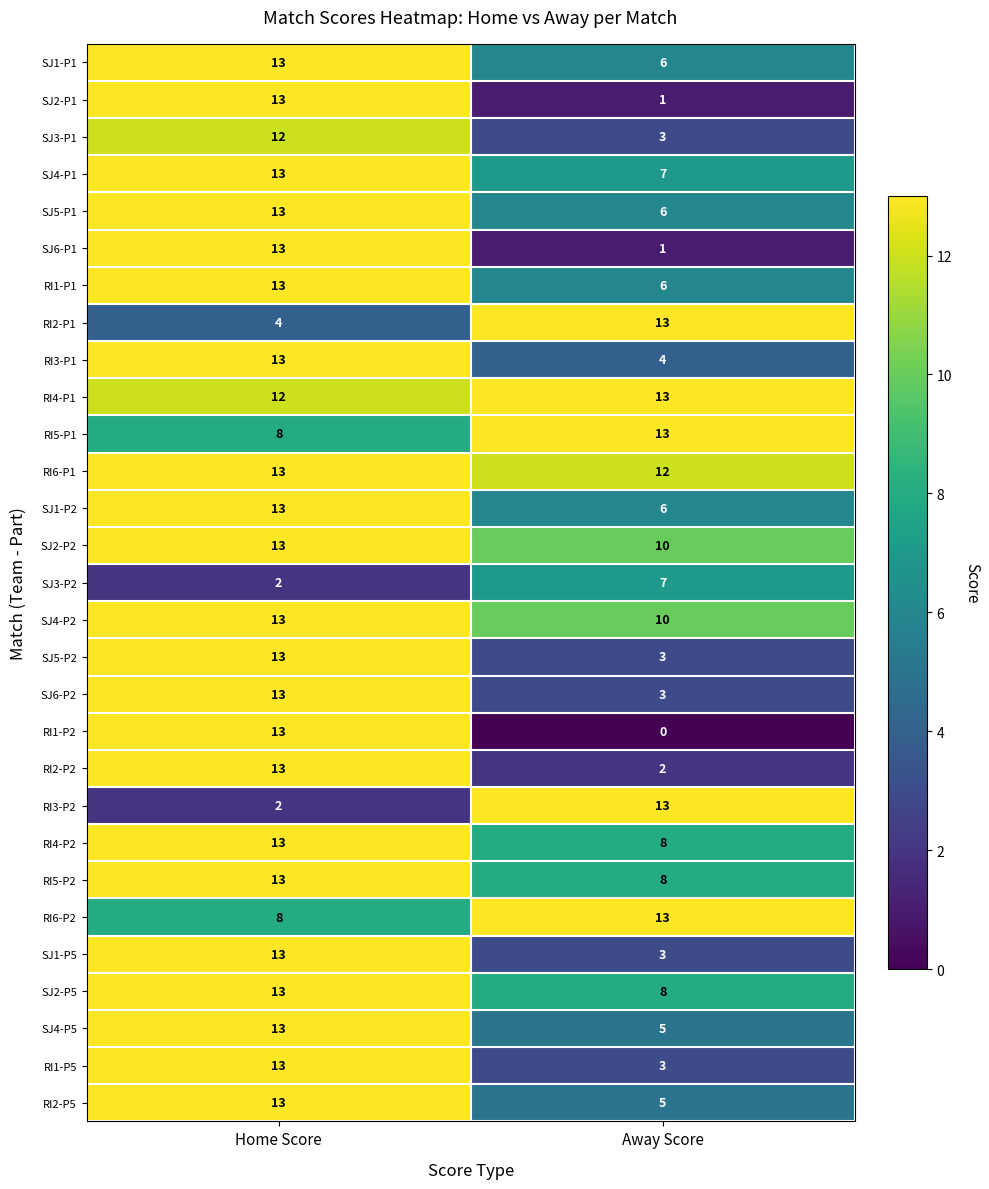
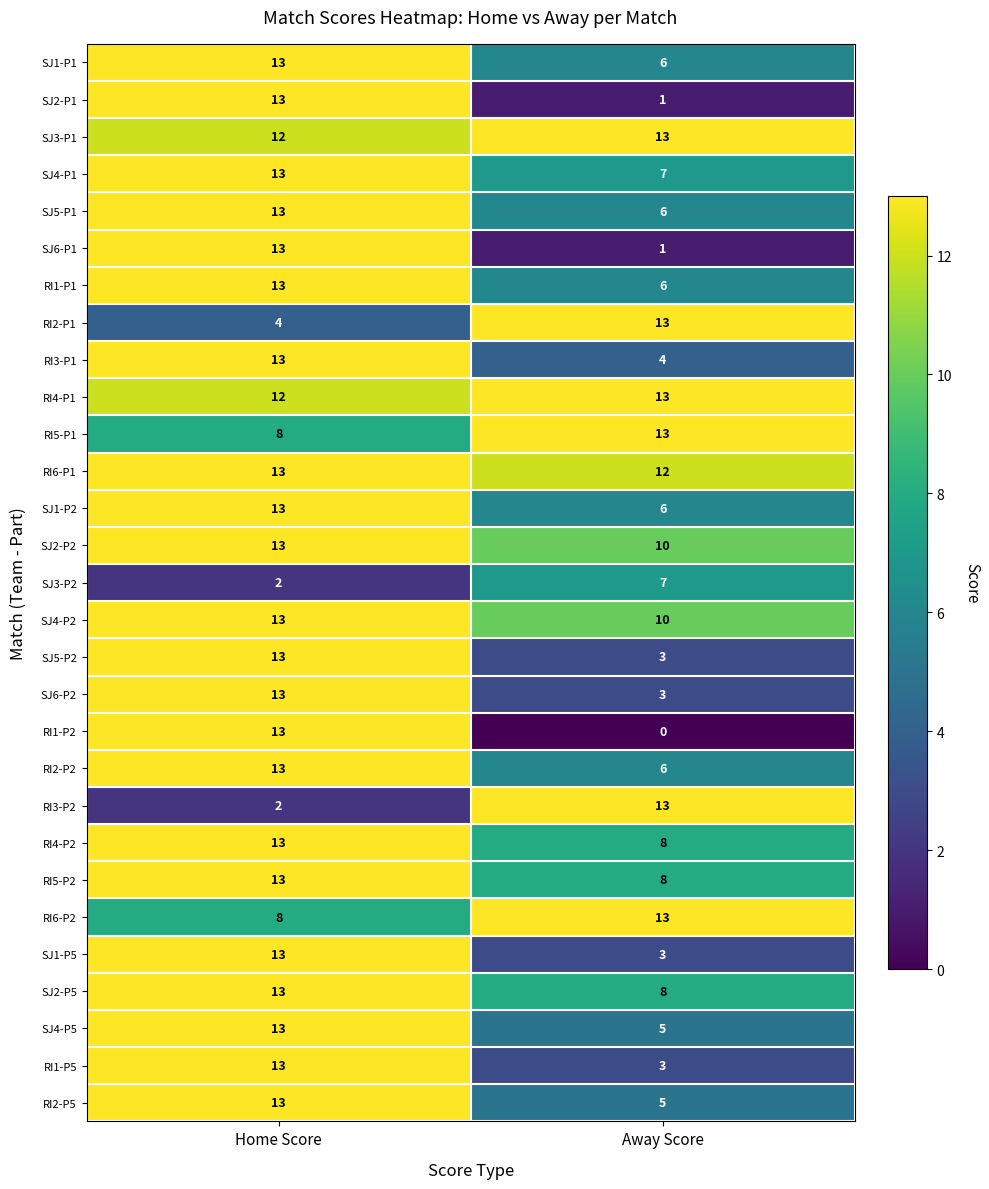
  {
    "SJ1-P1": {
      "Home Score": 13,
      "Away Score": 6
    },
    "SJ2-P1": {
      "Home Score": 13,
      "Away Score": 1
    },
    "SJ3-P1": {
      "Home Score": 12,
-     "Away Score": 3
+     "Away Score": 13
    },
    "SJ4-P1": {
      "Home Score": 13,
      "Away Score": 7
    },
    "SJ5-P1": {
      "Home Score": 13,
      "Away Score": 6
    },
    "SJ6-P1": {
      "Home Score": 13,
      "Away Score": 1
    },
    "RI1-P1": {
      "Home Score": 13,
      "Away Score": 6
    },
    "RI2-P1": {
      "Home Score": 4,
      "Away Score": 13
    },
    "RI3-P1": {
      "Home Score": 13,
      "Away Score": 4
    },
    "RI4-P1": {
      "Home Score": 12,
      "Away Score": 13
    },
    "RI5-P1": {
      "Home Score": 8,
      "Away Score": 13
    },
    "RI6-P1": {
      "Home Score": 13,
      "Away Score": 12
    },
    "SJ1-P2": {
      "Home Score": 13,
      "Away Score": 6
    },
    "SJ2-P2": {
      "Home Score": 13,
      "Away Score": 10
    },
    "SJ3-P2": {
      "Home Score": 2,
      "Away Score": 7
    },
    "SJ4-P2": {
      "Home Score": 13,
      "Away Score": 10
    },
    "SJ5-P2": {
      "Home Score": 13,
      "Away Score": 3
    },
    "SJ6-P2": {
      "Home Score": 13,
      "Away Score": 3
    },
    "RI1-P2": {
      "Home Score": 13,
      "Away Score": 0
    },
    "RI2-P2": {
      "Home Score": 13,
-     "Away Score": 2
+     "Away Score": 6
    },
    "RI3-P2": {
      "Home Score": 2,
      "Away Score": 13
    },
    "RI4-P2": {
      "Home Score": 13,
      "Away Score": 8
    },
    "RI5-P2": {
      "Home Score": 13,
      "Away Score": 8
    },
    "RI6-P2": {
      "Home Score": 8,
      "Away Score": 13
    },
    "SJ1-P5": {
      "Home Score": 13,
      "Away Score": 3
    },
    "SJ2-P5": {
      "Home Score": 13,
      "Away Score": 8
    },
    "SJ4-P5": {
      "Home Score": 13,
      "Away Score": 5
    },
    "RI1-P5": {
      "Home Score": 13,
      "Away Score": 3
    },
    "RI2-P5": {
      "Home Score": 13,
      "Away Score": 5
    }
  }
